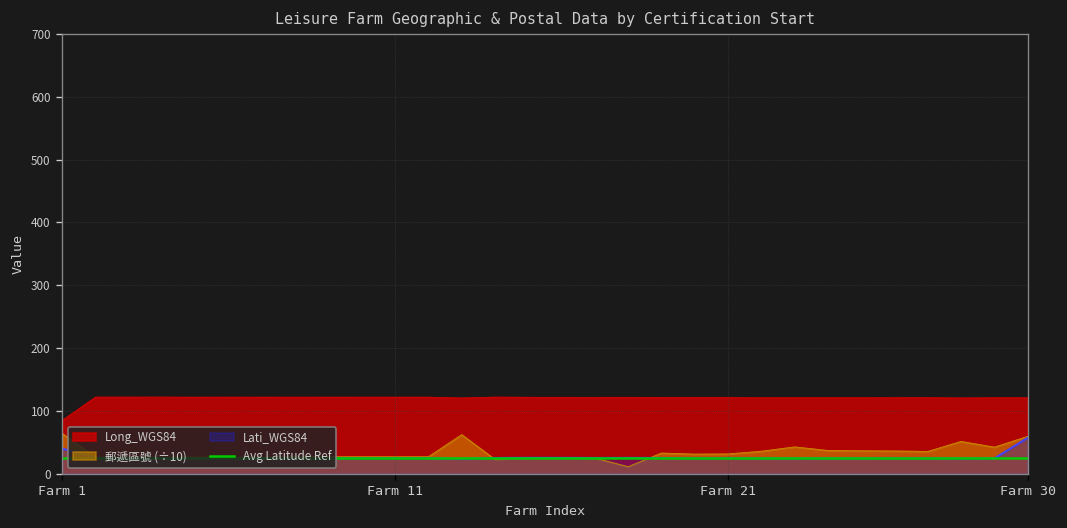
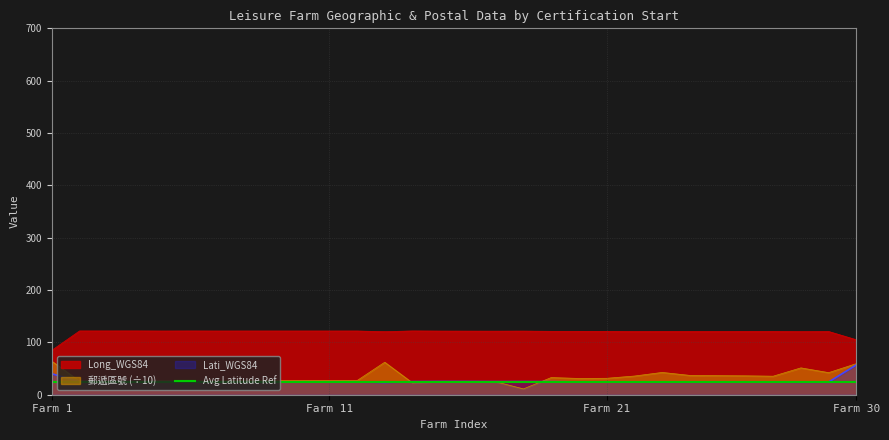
  {
    "Long_WGS84": {
      "Farm 1": 80,
      "Farm 11": 120,
      "Farm 21": 120,
-     "Farm 30": 120
+     "Farm 30": 100
    },
    "郵遞區號 (÷10)": {
      "Farm 1": 60,
      "Farm 21": 30
    },
    "Lati_WGS84": {
      "Farm 1": 40
    },
    "Avg Latitude Ref": {
      "Farm 1": 20,
      "Farm 30": 20
    }
  }
